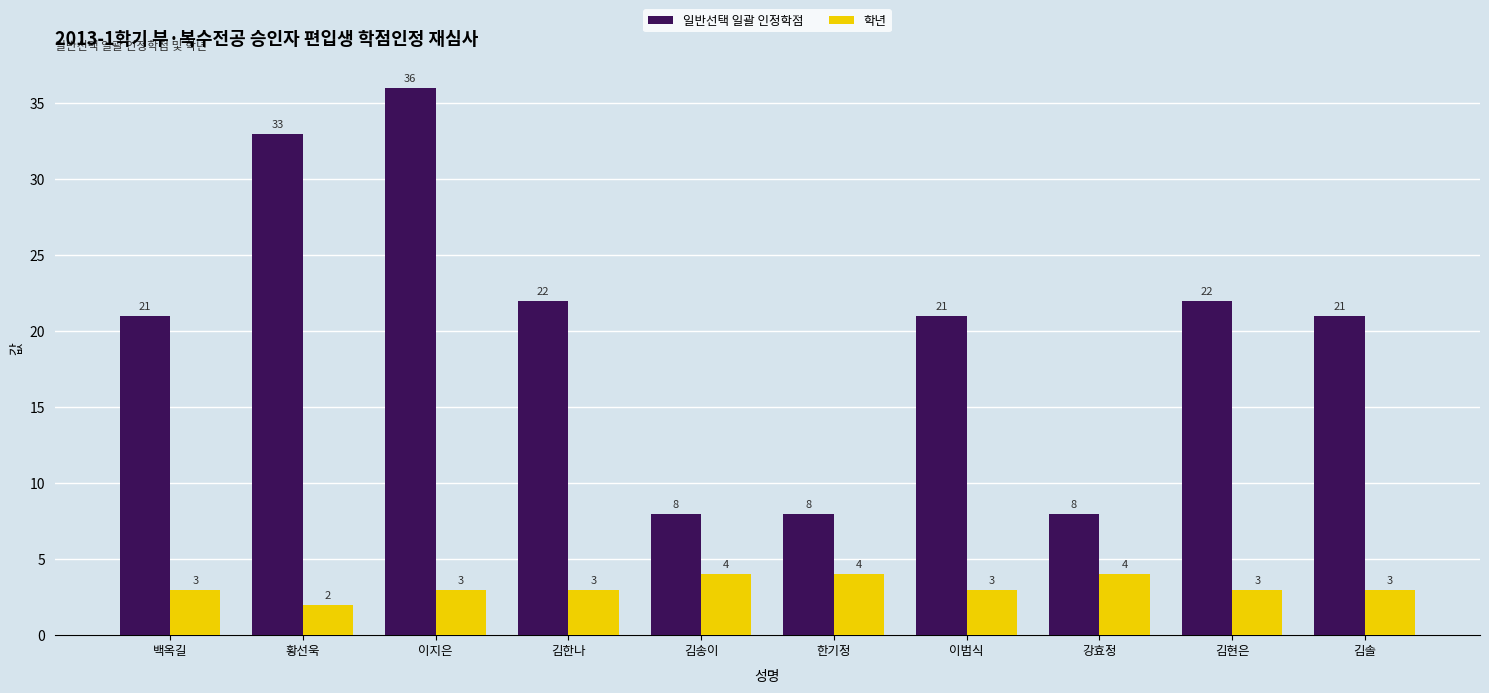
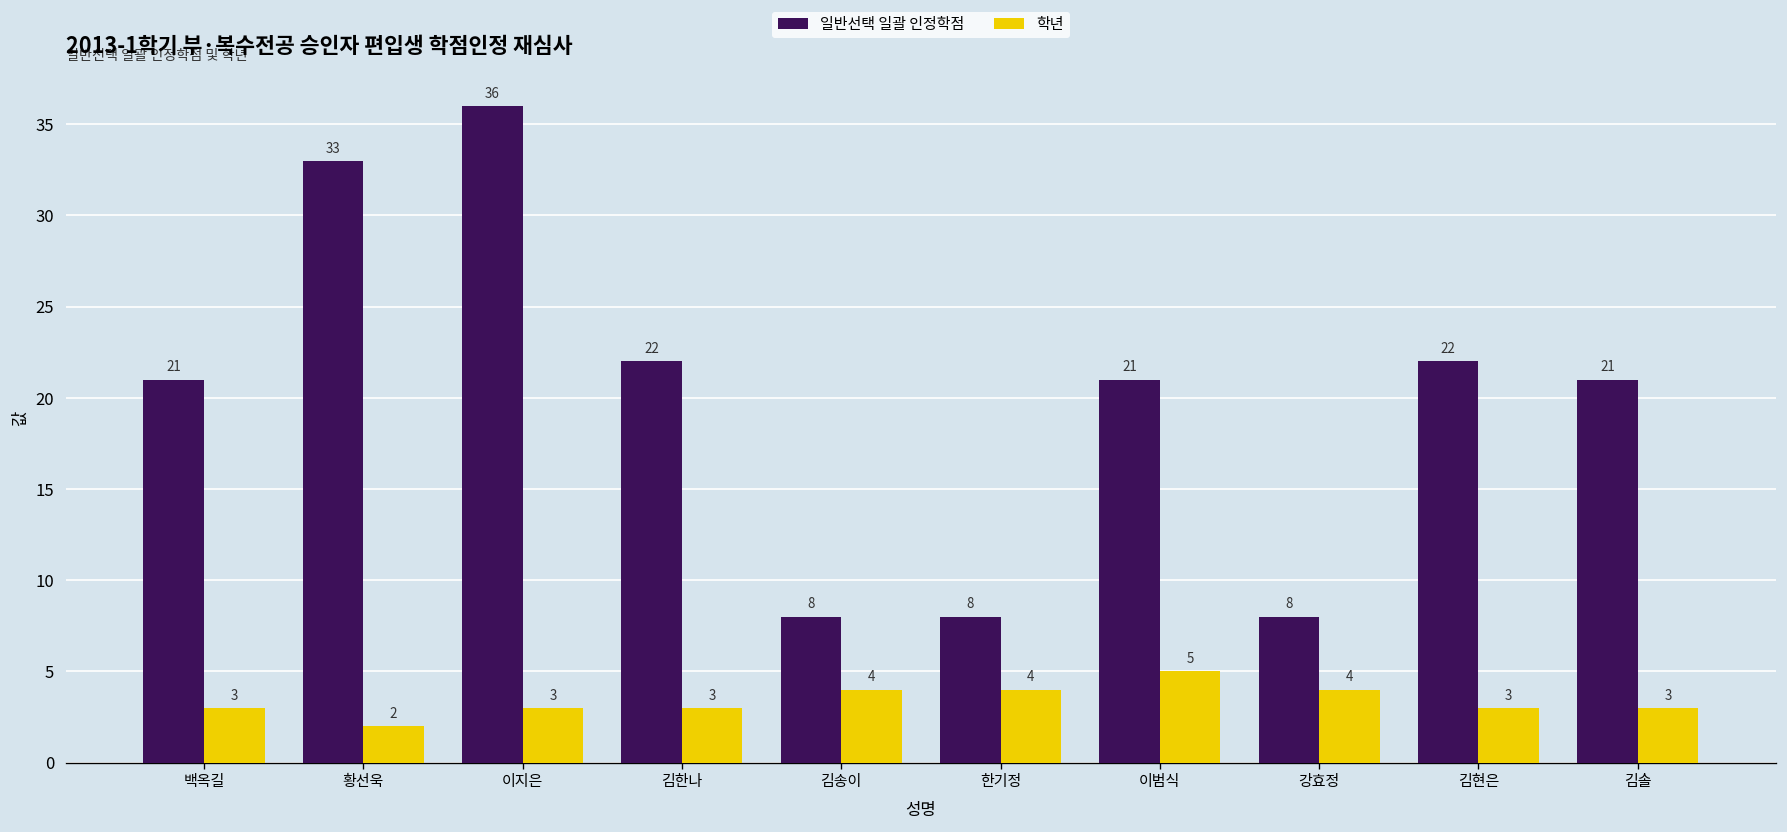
  {
    "일반선택 일괄 인정학점": {
      "백옥길": 21,
      "황선욱": 33,
      "이지은": 36,
      "김한나": 22,
      "김송이": 8,
      "한기정": 8,
      "이범식": 21,
      "강효정": 8,
      "김현은": 22,
      "김솔": 21
    },
    "학년": {
      "백옥길": 3,
      "황선욱": 2,
      "이지은": 3,
      "김한나": 3,
      "김송이": 4,
      "한기정": 4,
-     "이범식": 3,
+     "이범식": 5,
      "강효정": 4,
      "김현은": 3,
      "김솔": 3
    }
  }
